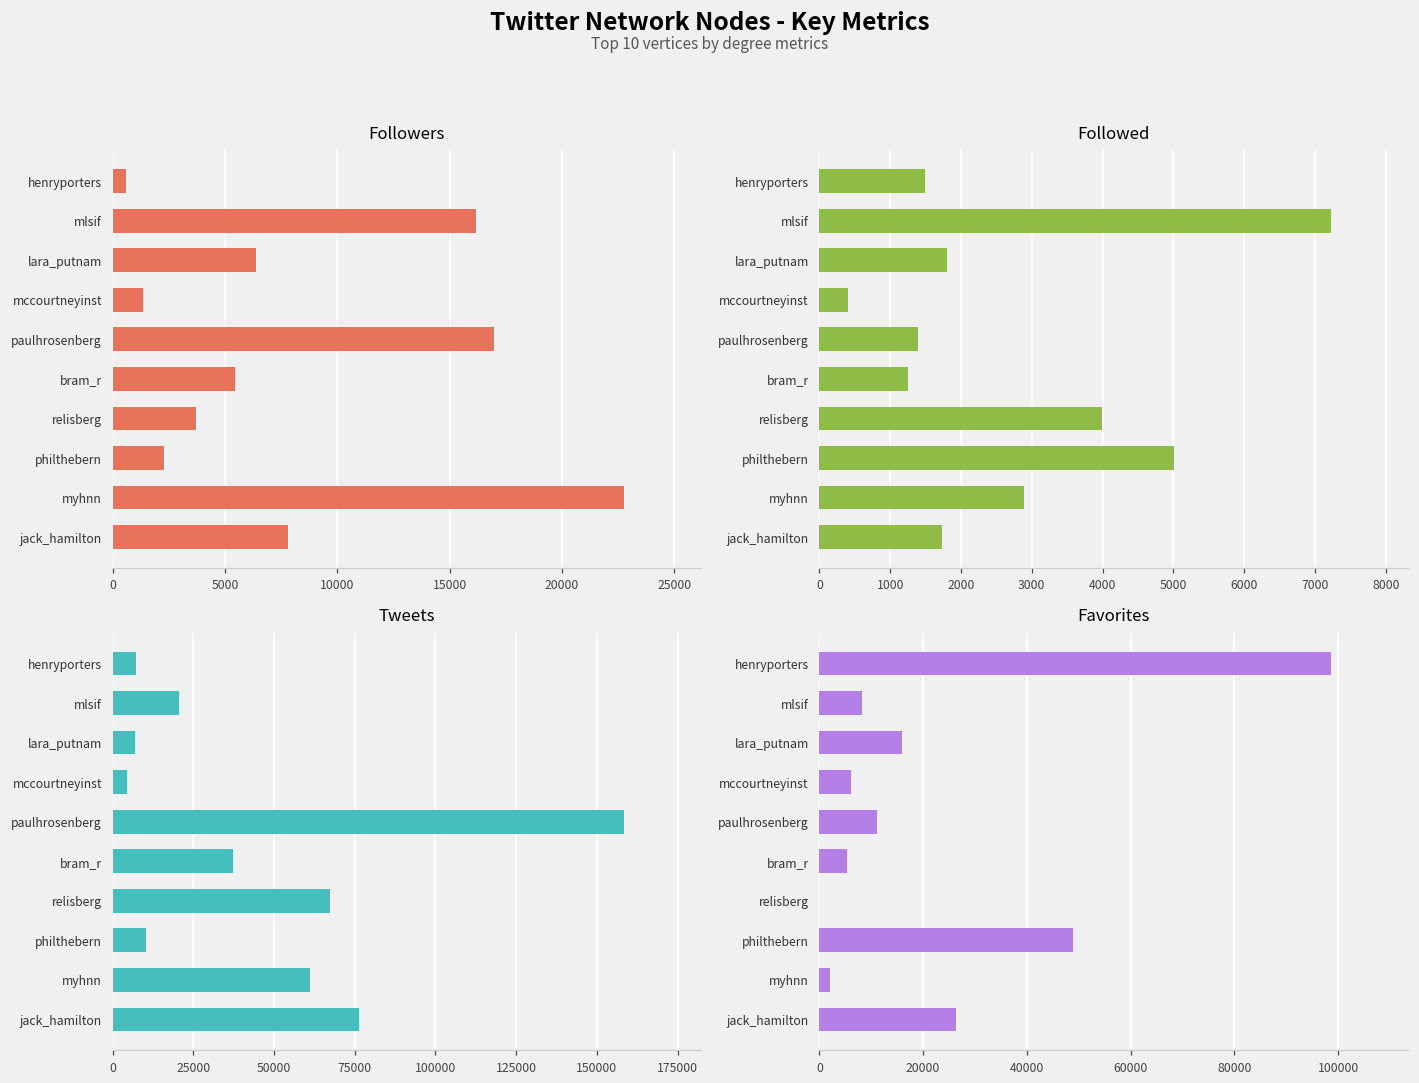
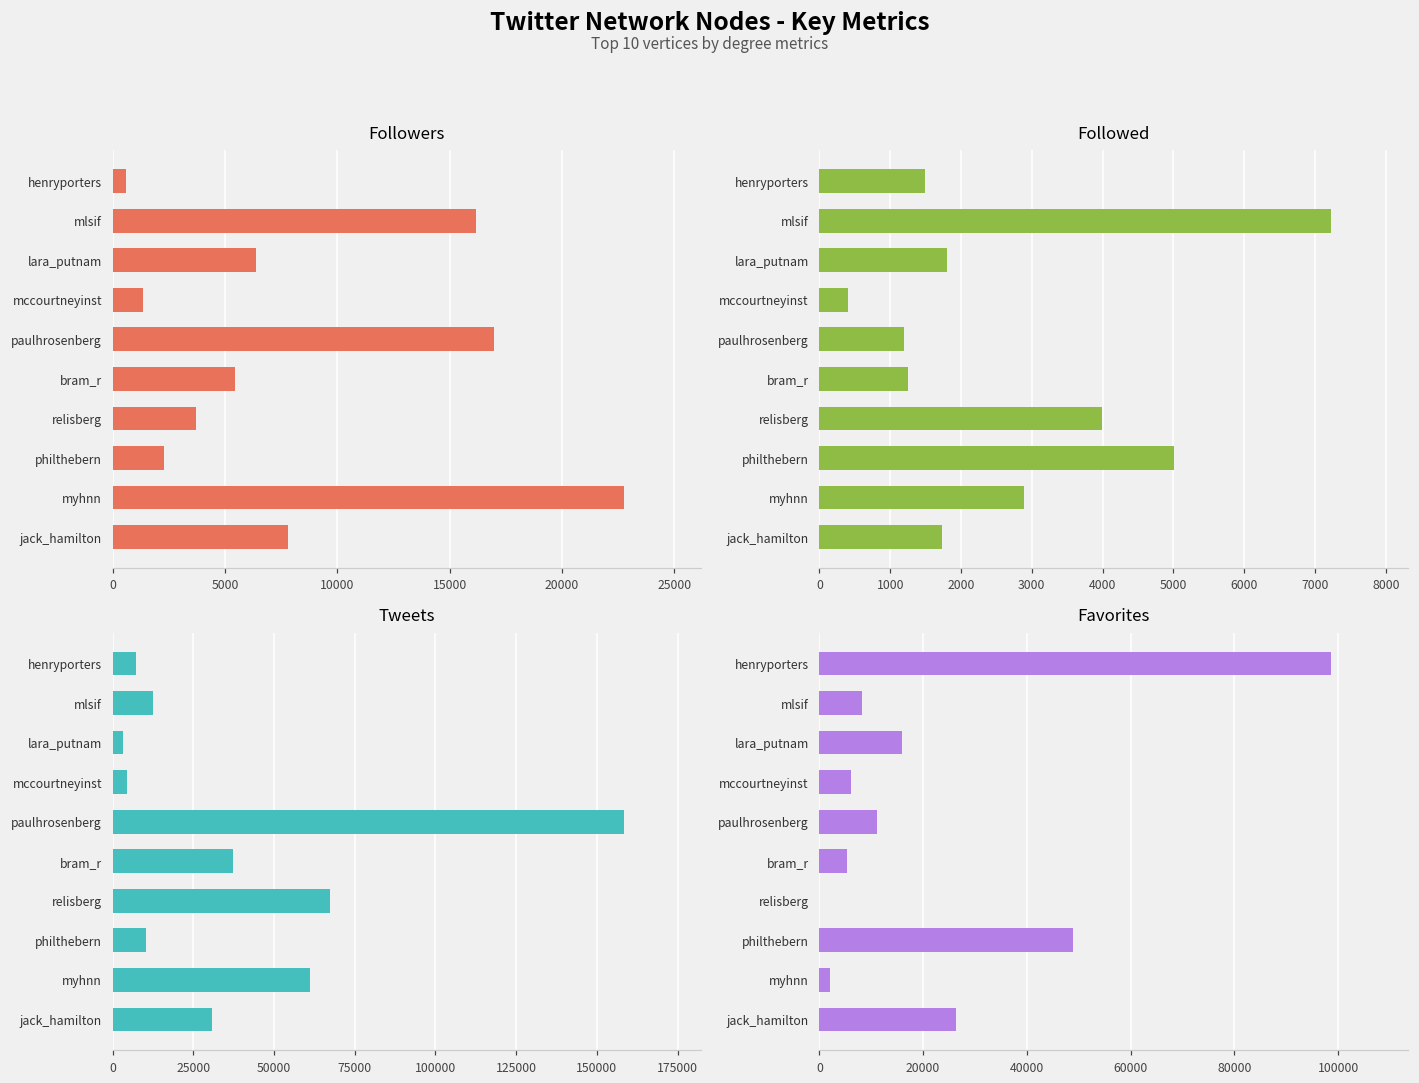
  {
    "Followers": {
      "henryporters": 600,
      "mlsif": 16200,
      "lara_putnam": 6400,
      "mccourtneyinst": 1400,
      "paulhrosenberg": 17000,
      "bram_r": 5400,
      "relisberg": 3700,
      "philthebern": 2300,
      "myhnn": 22800,
      "jack_hamilton": 7800
    },
    "Followed": {
      "henryporters": 1500,
      "mlsif": 7200,
      "lara_putnam": 1800,
      "mccourtneyinst": 400,
-     "paulhrosenberg": 1400,
+     "paulhrosenberg": 1200,
      "bram_r": 1300,
      "relisberg": 4000,
      "philthebern": 5000,
      "myhnn": 2900,
      "jack_hamilton": 1700
    },
    "Tweets": {
      "henryporters": 7000,
-     "mlsif": 21000,
-     "lara_putnam": 7000,
+     "mlsif": 13000,
+     "lara_putnam": 3000,
      "mccourtneyinst": 4000,
      "paulhrosenberg": 159000,
      "bram_r": 37000,
      "relisberg": 67000,
      "philthebern": 10000,
      "myhnn": 61000,
-     "jack_hamilton": 76000
+     "jack_hamilton": 31000
    },
    "Favorites": {
      "henryporters": 99000,
      "mlsif": 8000,
      "lara_putnam": 16000,
      "mccourtneyinst": 6000,
      "paulhrosenberg": 11000,
      "bram_r": 5000,
      "philthebern": 49000,
      "myhnn": 2000,
      "jack_hamilton": 26000
    }
  }
